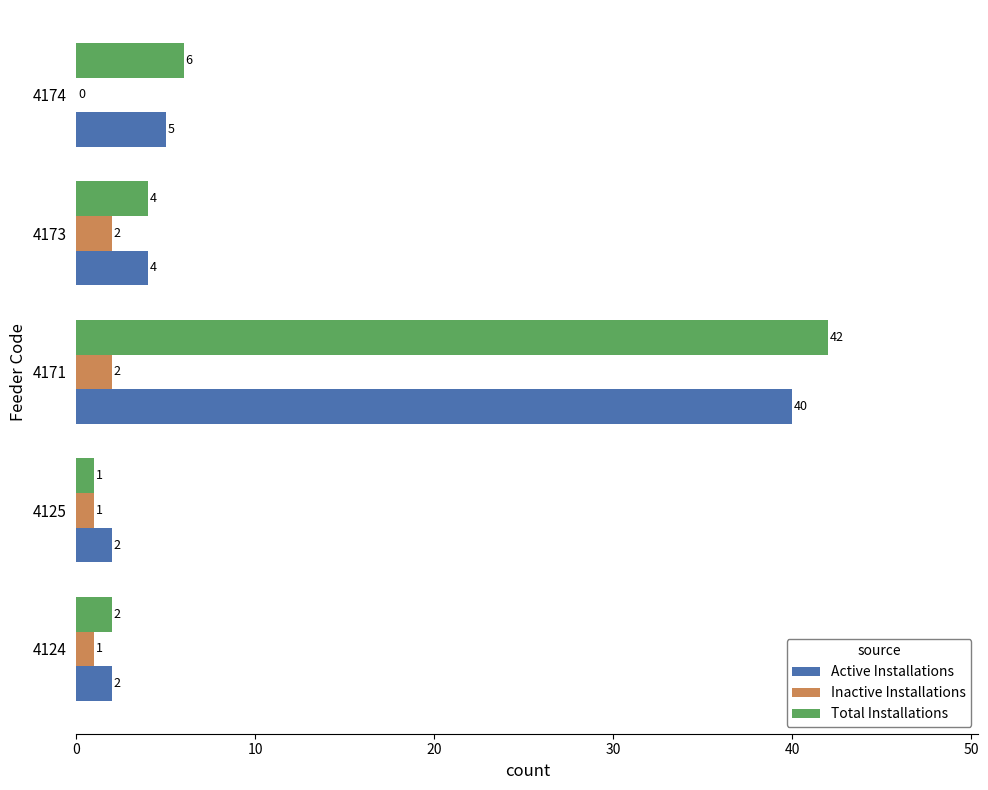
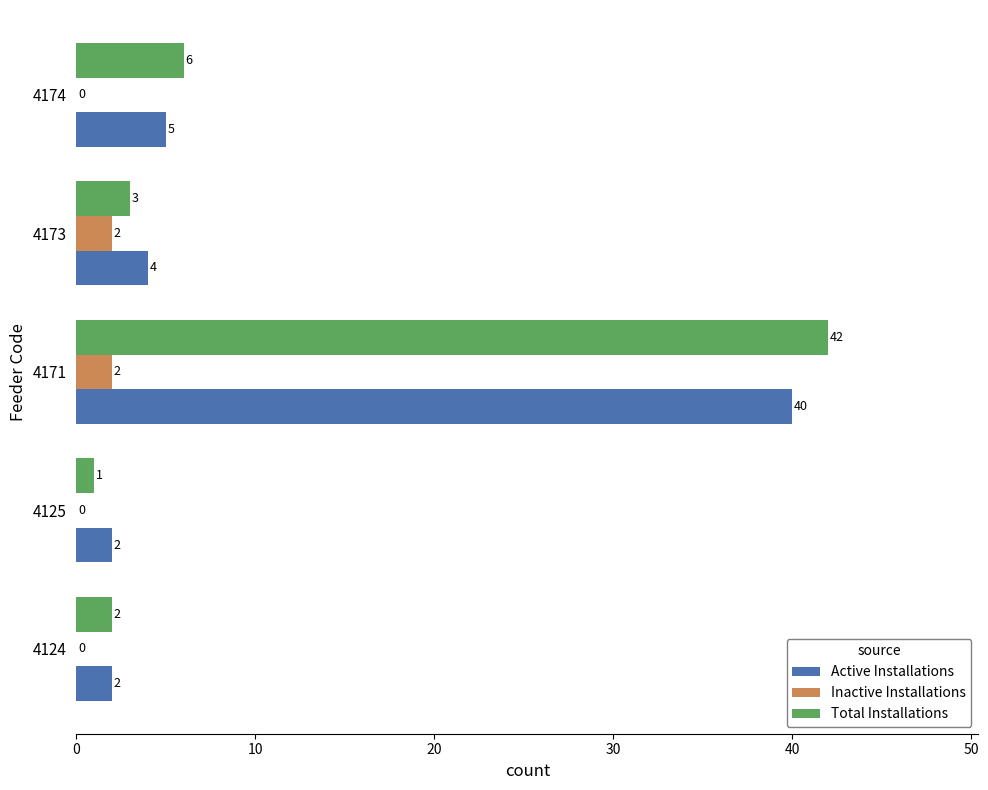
  {
    "Active Installations": {
      "4174": 5,
      "4173": 4,
      "4171": 40,
      "4125": 2,
      "4124": 2
    },
    "Inactive Installations": {
      "4174": 0,
      "4173": 2,
      "4171": 2,
-     "4125": 1,
-     "4124": 1
+     "4125": 0,
+     "4124": 0
    },
    "Total Installations": {
      "4174": 6,
-     "4173": 4,
+     "4173": 3,
      "4171": 42,
      "4125": 1,
      "4124": 2
    }
  }
